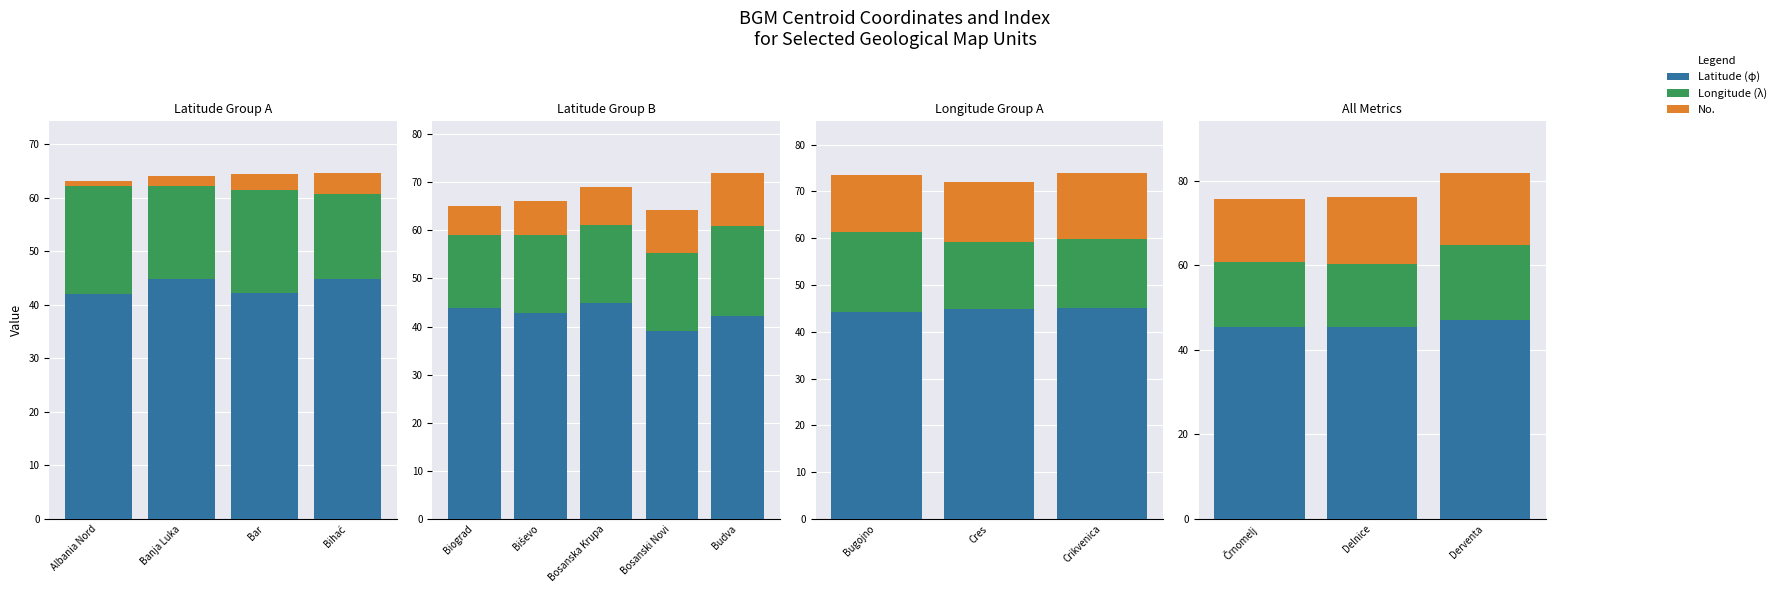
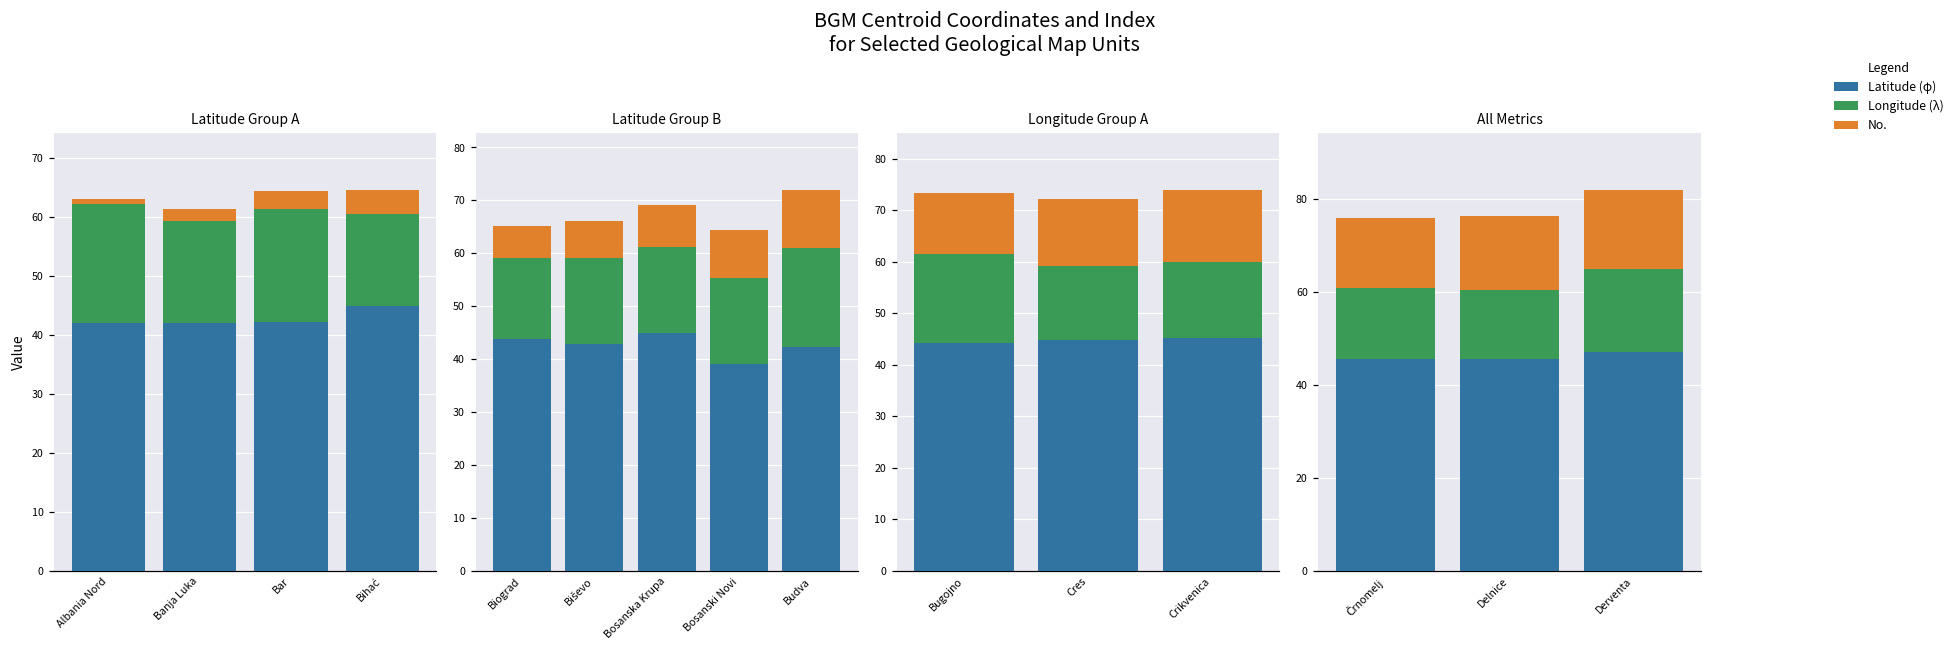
  {
    "Latitude Group A": {
      "Latitude (φ)": {
        "Albania Nord": 42,
-       "Banja Luka": 45,
+       "Banja Luka": 42,
        "Bar": 42,
        "Bihać": 45
      },
      "Longitude (λ)": {
        "Albania Nord": 20,
        "Banja Luka": 17,
        "Bar": 19,
        "Bihać": 16
      },
      "No.": {
        "Albania Nord": 1,
        "Banja Luka": 2,
        "Bar": 3,
        "Bihać": 4
      }
    },
    "Latitude Group B": {
      "Latitude (φ)": {
        "Biograd": 44,
        "Biševo": 43,
        "Bosanska Krupa": 45,
        "Bosanski Novi": 39,
        "Budva": 42
      },
      "Longitude (λ)": {
        "Biograd": 15,
        "Biševo": 16,
        "Bosanska Krupa": 16,
        "Bosanski Novi": 16,
        "Budva": 19
      },
      "No.": {
        "Biograd": 6,
        "Biševo": 7,
        "Bosanska Krupa": 8,
        "Bosanski Novi": 9,
        "Budva": 11
      }
    },
    "Longitude Group A": {
      "Latitude (φ)": {
        "Bugojno": 44,
        "Cres": 45,
        "Crikvenica": 45
      },
      "Longitude (λ)": {
        "Bugojno": 17,
        "Cres": 14,
        "Crikvenica": 15
      },
      "No.": {
        "Bugojno": 12,
        "Cres": 13,
        "Crikvenica": 14
      }
    },
    "All Metrics": {
      "Latitude (φ)": {
        "Črnomelj": 46,
        "Delnice": 46,
        "Derventa": 47
      },
      "Longitude (λ)": {
        "Črnomelj": 15,
        "Delnice": 15,
        "Derventa": 18
      },
      "No.": {
        "Črnomelj": 15,
        "Delnice": 16,
        "Derventa": 17
      }
    }
  }
